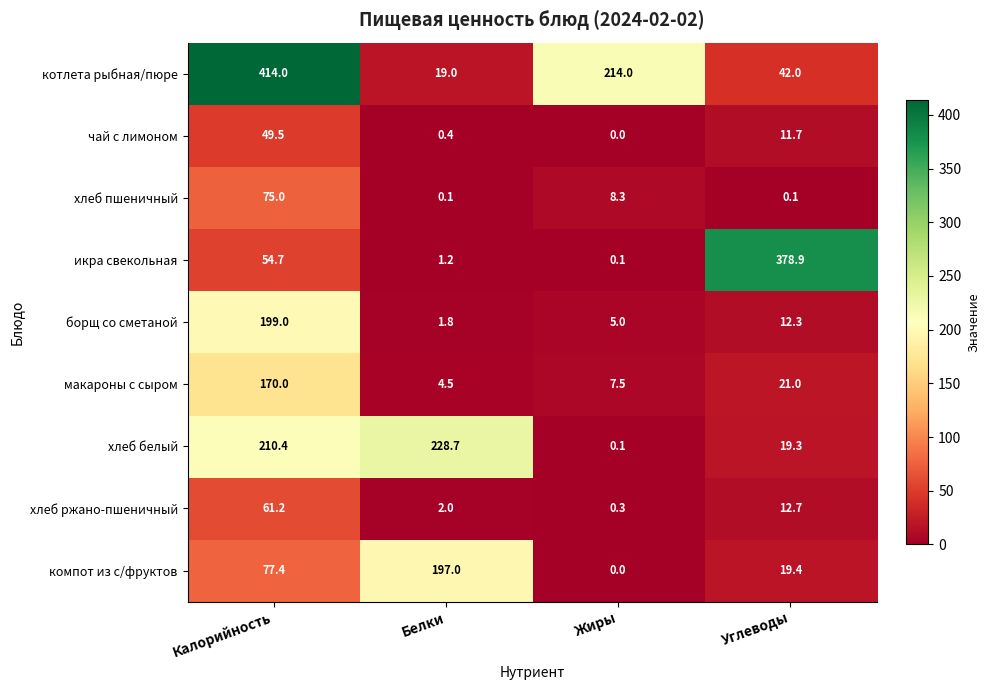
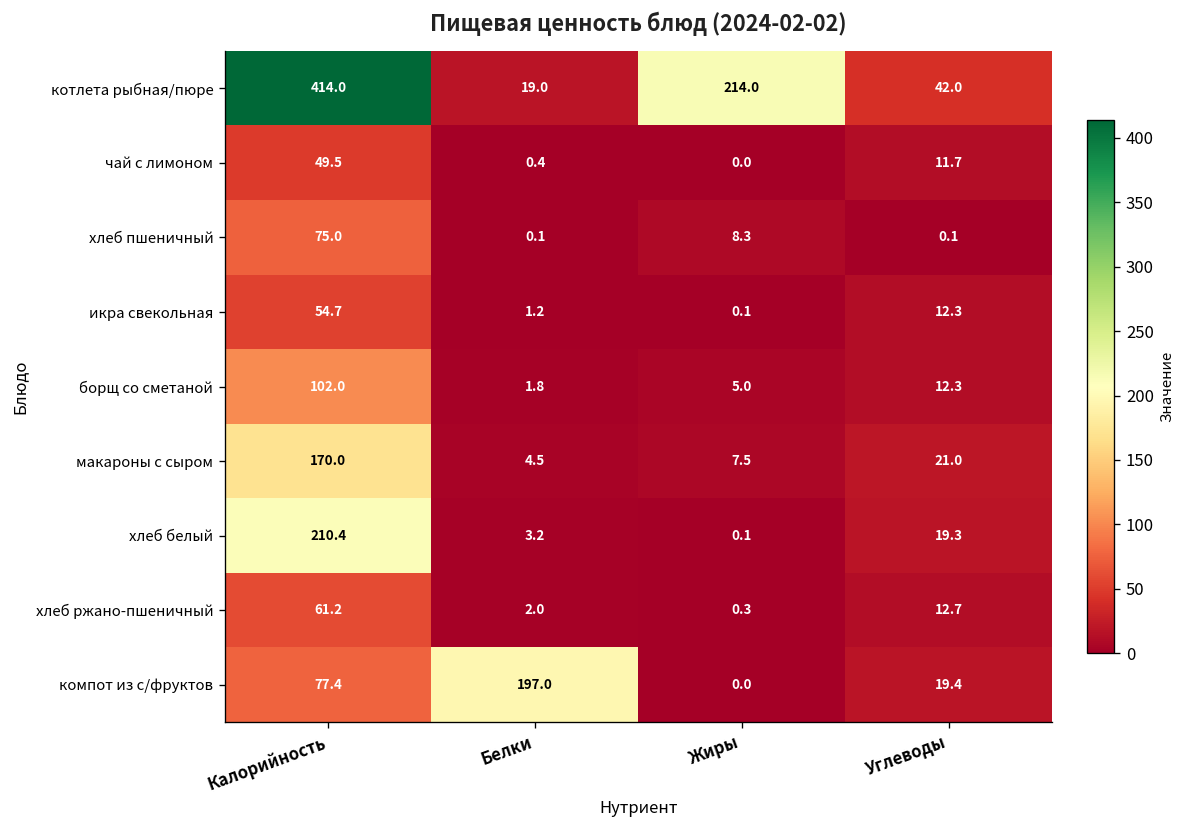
  {
    "котлета рыбная/пюре": {
      "Калорийность": 414.0,
      "Белки": 19.0,
      "Жиры": 214.0,
      "Углеводы": 42.0
    },
    "чай с лимоном": {
      "Калорийность": 49.5,
      "Белки": 0.4,
      "Жиры": 0.0,
      "Углеводы": 11.7
    },
    "хлеб пшеничный": {
      "Калорийность": 75.0,
      "Белки": 0.1,
      "Жиры": 8.3,
      "Углеводы": 0.1
    },
    "икра свекольная": {
      "Калорийность": 54.7,
      "Белки": 1.2,
      "Жиры": 0.1,
-     "Углеводы": 378.9
+     "Углеводы": 12.3
    },
    "борщ со сметаной": {
-     "Калорийность": 199.0,
+     "Калорийность": 102.0,
      "Белки": 1.8,
      "Жиры": 5.0,
      "Углеводы": 12.3
    },
    "макароны с сыром": {
      "Калорийность": 170.0,
      "Белки": 4.5,
      "Жиры": 7.5,
      "Углеводы": 21.0
    },
    "хлеб белый": {
      "Калорийность": 210.4,
-     "Белки": 228.7,
+     "Белки": 3.2,
      "Жиры": 0.1,
      "Углеводы": 19.3
    },
    "хлеб ржано-пшеничный": {
      "Калорийность": 61.2,
      "Белки": 2.0,
      "Жиры": 0.3,
      "Углеводы": 12.7
    },
    "компот из с/фруктов": {
      "Калорийность": 77.4,
      "Белки": 197.0,
      "Жиры": 0.0,
      "Углеводы": 19.4
    }
  }
